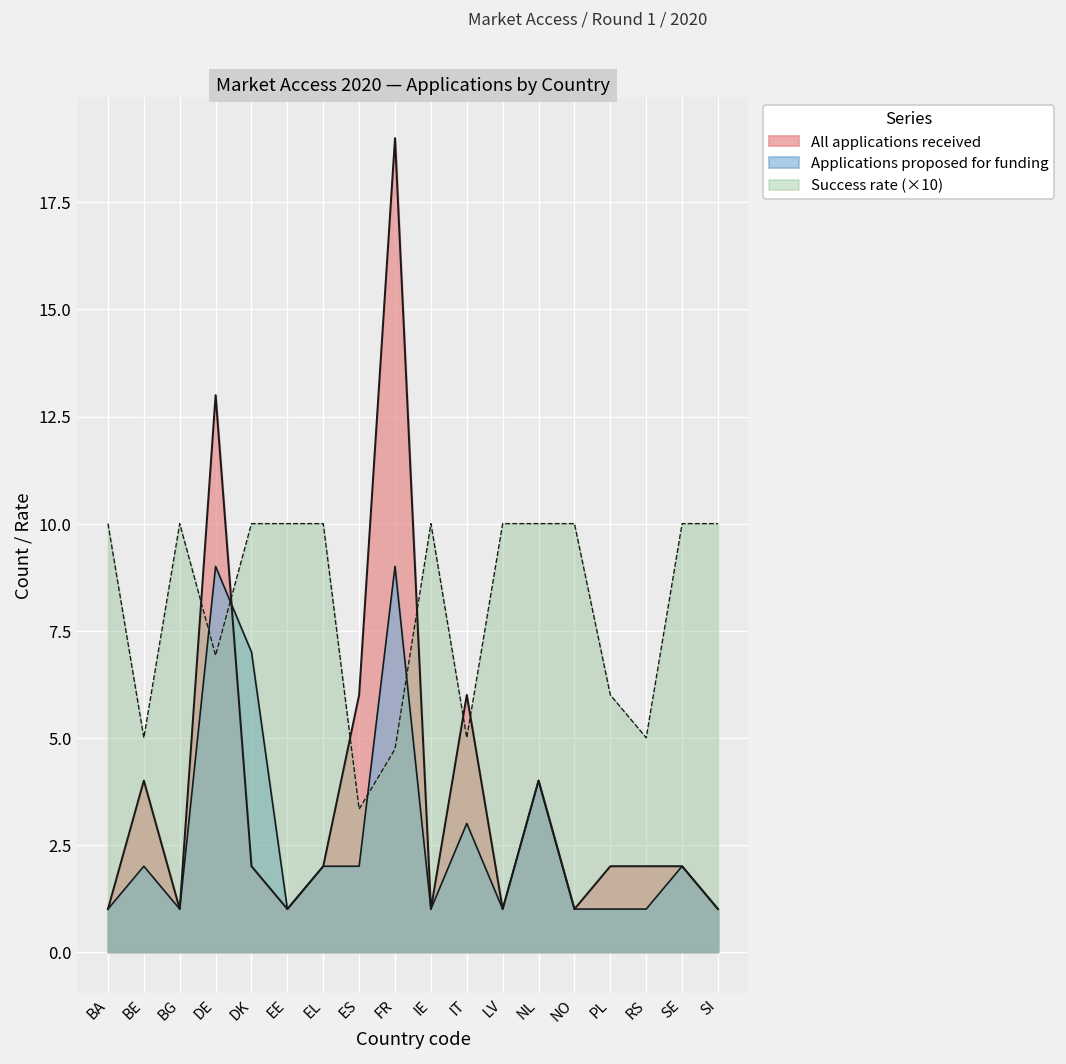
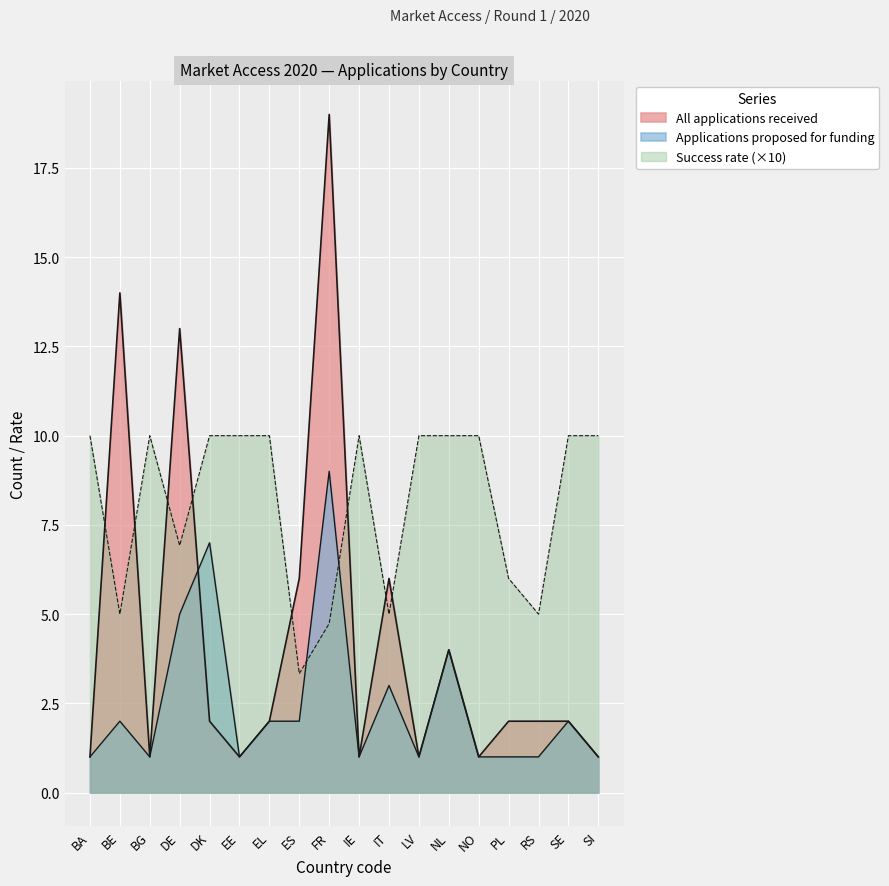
  {
    "All applications received": {
-     "BE": 4,
+     "BE": 14,
      "DE": 13,
      "DK": 2,
      "ES": 6,
      "FR": 19,
      "IT": 6,
      "PL": 2,
      "RS": 2
    },
    "Applications proposed for funding": {
      "BE": 2,
-     "DE": 9,
+     "DE": 5,
      "DK": 7,
      "ES": 2,
      "FR": 9,
      "IT": 3,
      "PL": 1,
      "RS": 1
    },
    "Success rate (×10)": {
      "BA": 10,
      "BE": 5,
      "BG": 10,
      "DE": 6.9,
      "DK": 10,
      "EE": 10,
      "EL": 10,
      "ES": 3.3,
      "FR": 4.7,
      "IE": 10,
      "IT": 5,
      "LV": 10,
      "NL": 10,
      "NO": 10,
      "PL": 6,
      "RS": 5,
      "SE": 10,
      "SI": 10
    }
  }
